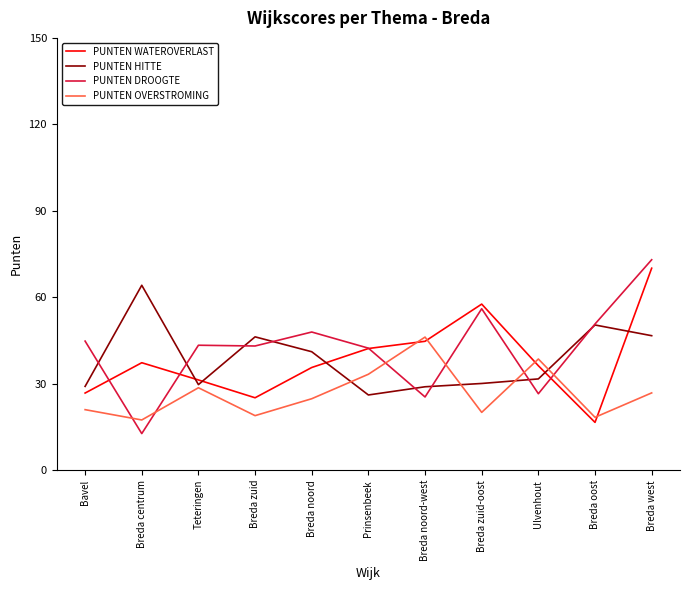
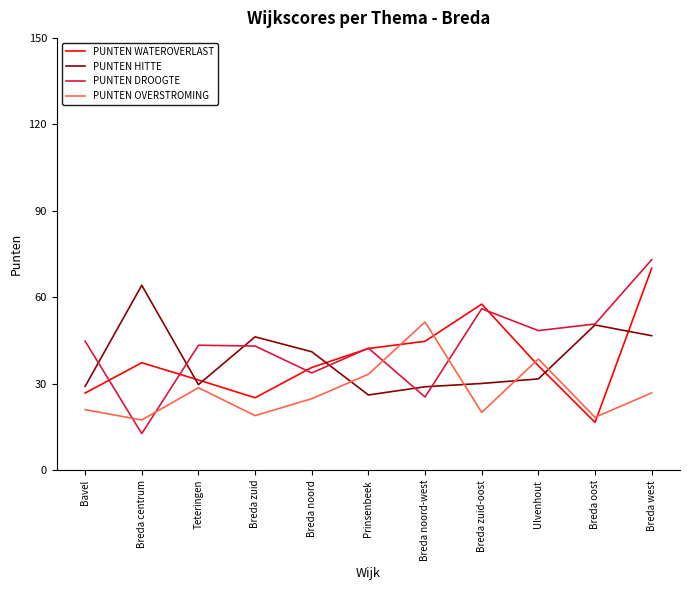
  {
    "PUNTEN WATEROVERLAST": {
      "Bavel": 27,
      "Breda centrum": 37,
      "Teteringen": 31,
      "Breda zuid": 25,
      "Breda noord": 36,
      "Breda noord-west": 45,
      "Breda zuid-oost": 58,
      "Ulvenhout": 36,
      "Breda oost": 17,
      "Breda west": 70
    },
    "PUNTEN HITTE": {
      "Bavel": 29,
      "Breda centrum": 64,
      "Teteringen": 30,
      "Breda zuid": 46,
      "Breda noord": 41,
      "Prinsenbeek": 26,
      "Breda noord-west": 29,
      "Breda zuid-oost": 30,
      "Ulvenhout": 32,
      "Breda west": 47
    },
    "PUNTEN DROOGTE": {
      "Bavel": 45,
      "Breda centrum": 13,
      "Teteringen": 43,
      "Breda zuid": 43,
-     "Breda noord": 48,
+     "Breda noord": 34,
      "Breda noord-west": 25,
      "Breda zuid-oost": 56,
-     "Ulvenhout": 27,
+     "Ulvenhout": 48,
      "Breda west": 73
    },
    "PUNTEN OVERSTROMING": {
      "Bavel": 21,
      "Breda centrum": 17,
      "Teteringen": 29,
      "Breda zuid": 19,
      "Breda noord": 25,
      "Prinsenbeek": 33,
-     "Breda noord-west": 46,
+     "Breda noord-west": 51,
      "Breda zuid-oost": 20,
      "Ulvenhout": 39,
      "Breda oost": 18,
      "Breda west": 27
    }
  }
